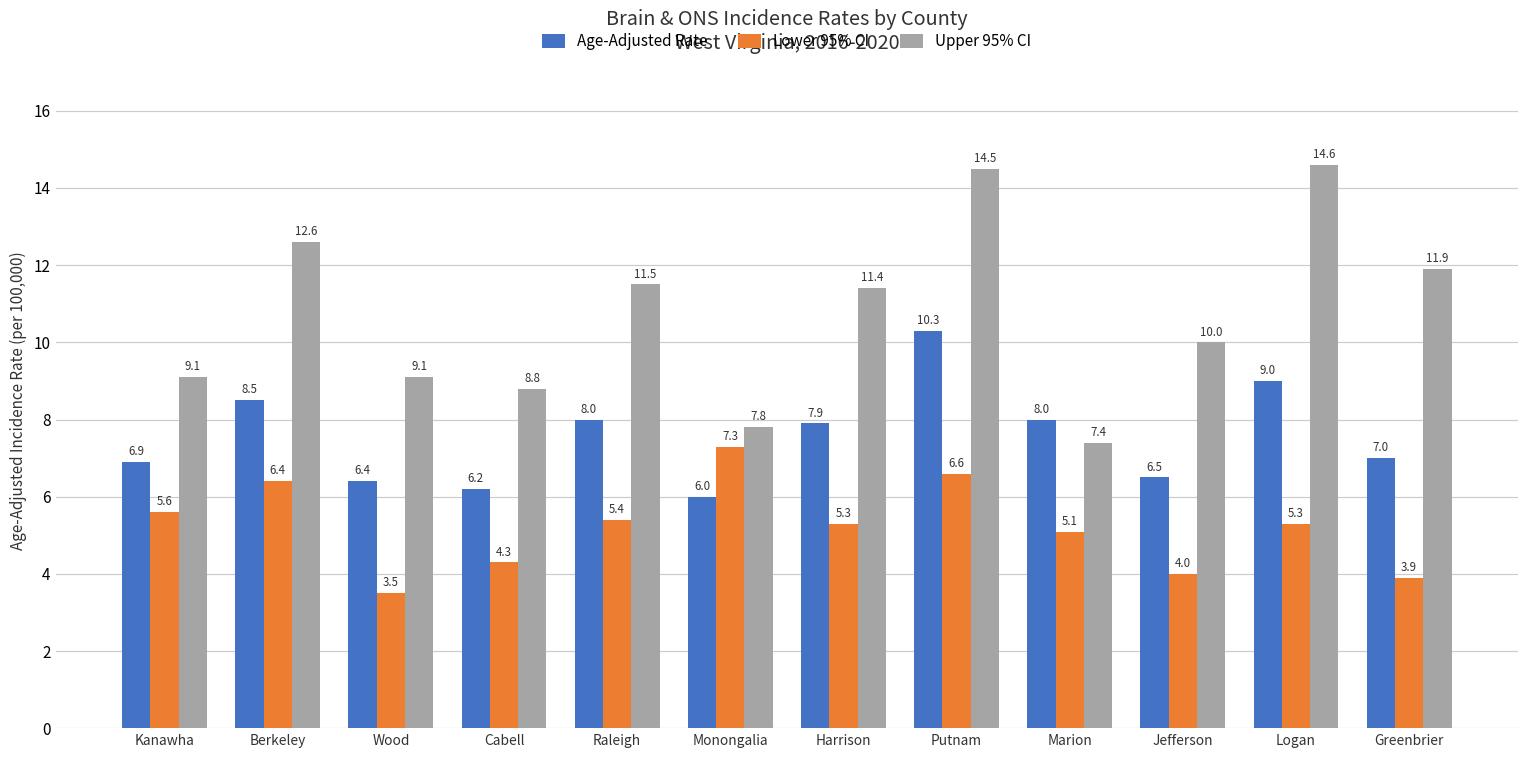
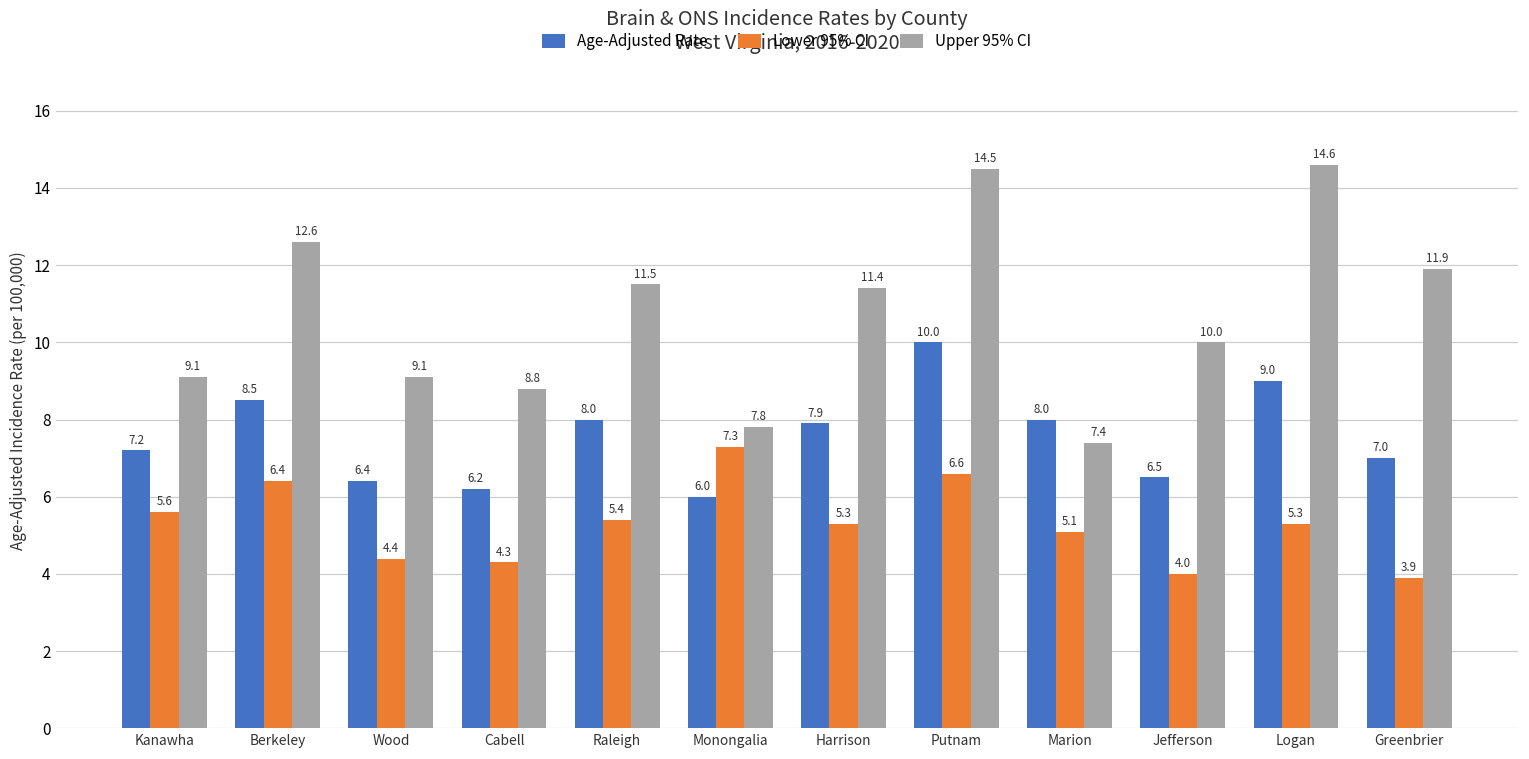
  {
    "Age-Adjusted Rate": {
-     "Kanawha": 6.9,
+     "Kanawha": 7.2,
      "Berkeley": 8.5,
      "Wood": 6.4,
      "Cabell": 6.2,
      "Raleigh": 8.0,
      "Monongalia": 6.0,
      "Harrison": 7.9,
-     "Putnam": 10.3,
+     "Putnam": 10.0,
      "Marion": 8.0,
      "Jefferson": 6.5,
      "Logan": 9.0,
      "Greenbrier": 7.0
    },
    "Lower 95% CI": {
      "Kanawha": 5.6,
      "Berkeley": 6.4,
-     "Wood": 3.5,
+     "Wood": 4.4,
      "Cabell": 4.3,
      "Raleigh": 5.4,
      "Monongalia": 7.3,
      "Harrison": 5.3,
      "Putnam": 6.6,
      "Marion": 5.1,
      "Jefferson": 4.0,
      "Logan": 5.3,
      "Greenbrier": 3.9
    },
    "Upper 95% CI": {
      "Kanawha": 9.1,
      "Berkeley": 12.6,
      "Wood": 9.1,
      "Cabell": 8.8,
      "Raleigh": 11.5,
      "Monongalia": 7.8,
      "Harrison": 11.4,
      "Putnam": 14.5,
      "Marion": 7.4,
      "Jefferson": 10.0,
      "Logan": 14.6,
      "Greenbrier": 11.9
    }
  }
